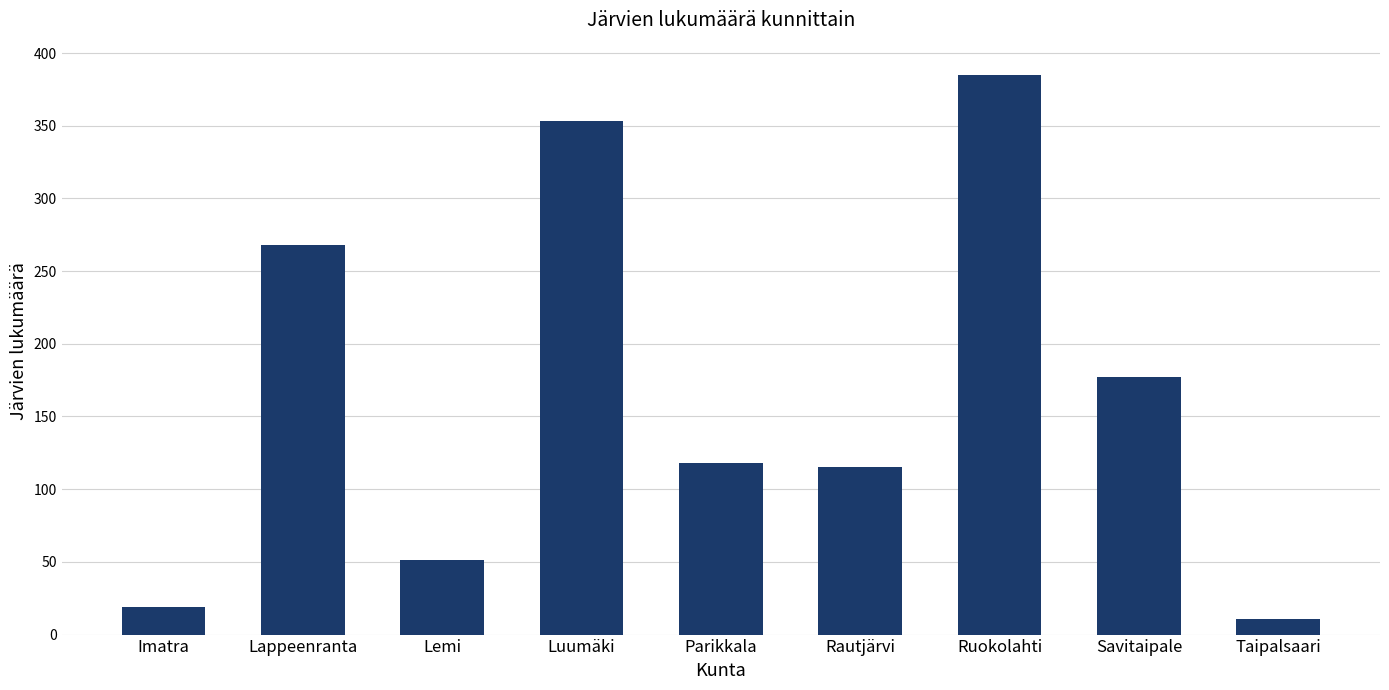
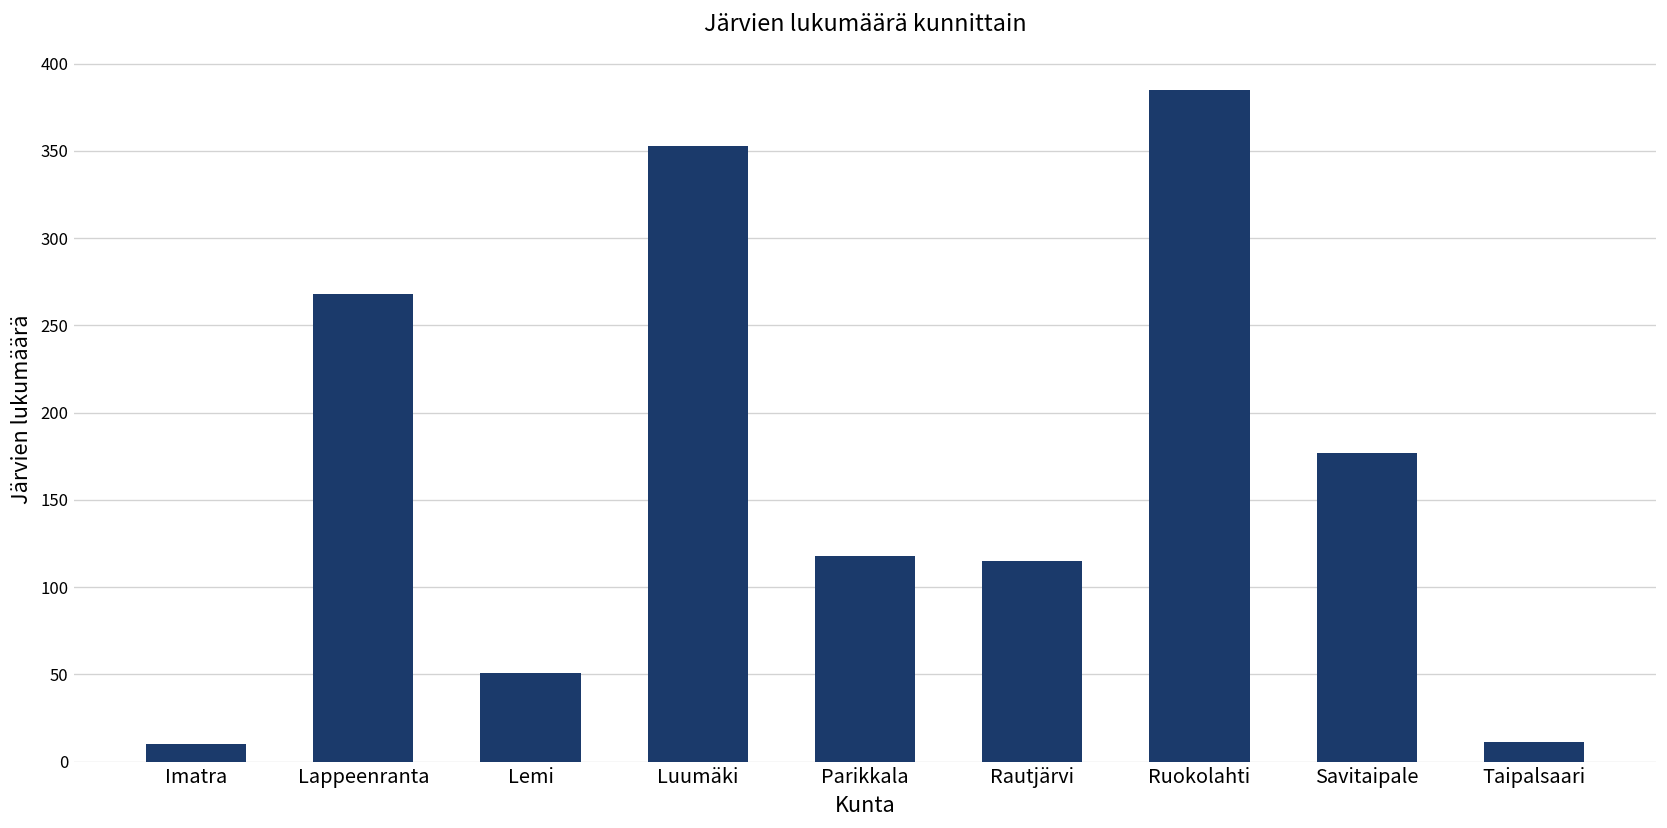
  {
-   "Imatra": 19,
+   "Imatra": 10,
    "Lappeenranta": 268,
    "Lemi": 51,
    "Luumäki": 353,
    "Parikkala": 118,
    "Rautjärvi": 115,
    "Ruokolahti": 385,
    "Savitaipale": 177,
    "Taipalsaari": 11
  }
